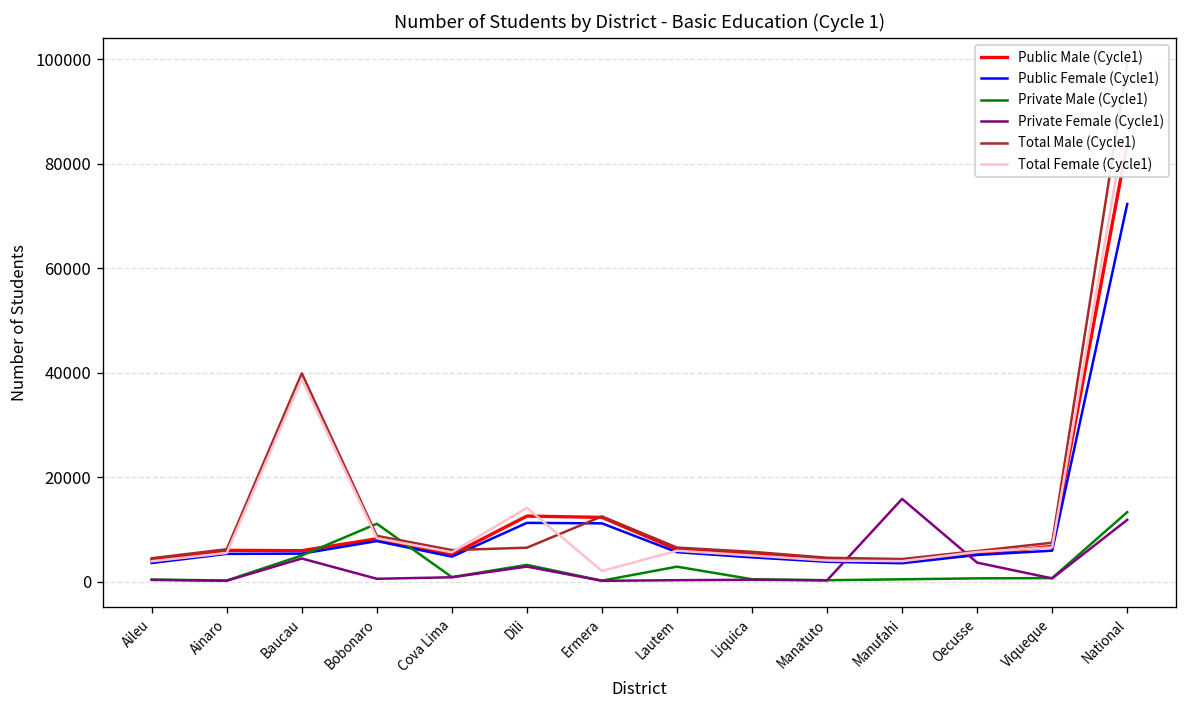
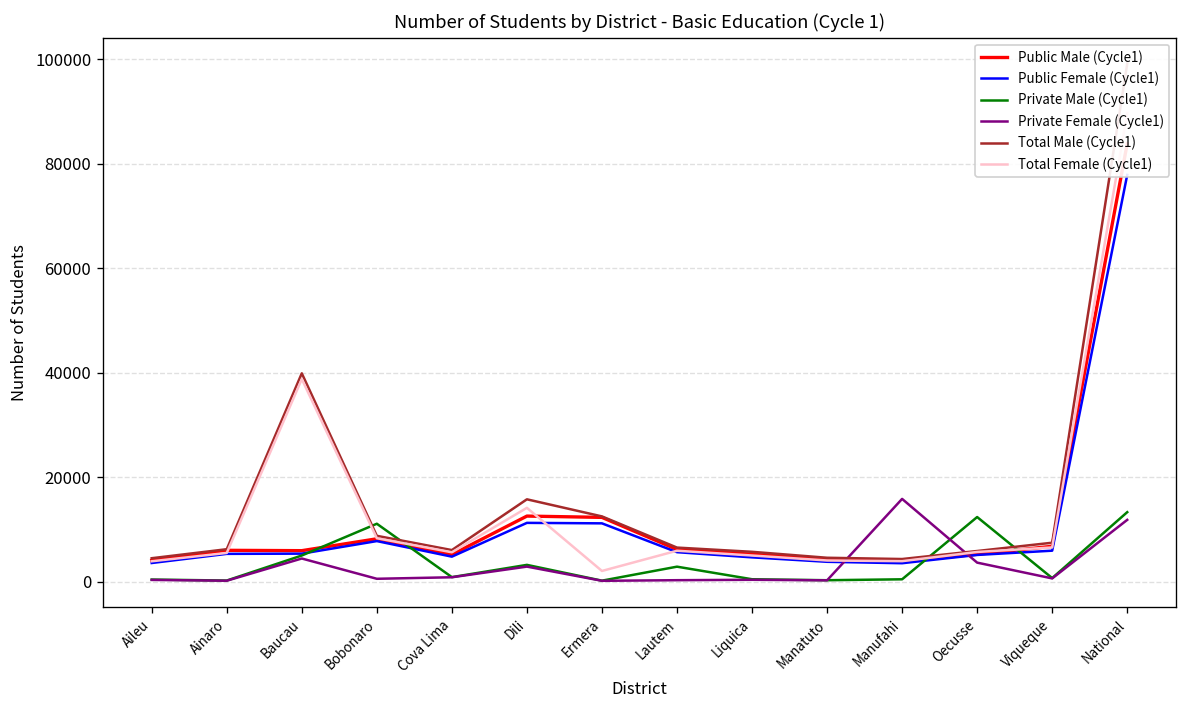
  {
    "Public Male (Cycle1)": {
      "Dili": 13000
    },
    "Public Female (Cycle1)": {
      "Dili": 11000,
      "Ermera": 11000,
      "Viqueque": 6000,
-     "National": 72000
+     "National": 78000
    },
    "Private Male (Cycle1)": {
      "Bobonaro": 11000,
      "Lautem": 3000,
      "Manufahi": 0,
-     "Oecusse": 1000,
+     "Oecusse": 12000,
      "National": 13000
    },
    "Private Female (Cycle1)": {
      "Bobonaro": 1000,
      "Lautem": 0,
      "Manufahi": 16000,
      "Oecusse": 4000,
      "National": 12000
    },
    "Total Male (Cycle1)": {
      "Baucau": 40000,
-     "Dili": 6000,
+     "Dili": 16000,
      "Viqueque": 7000
    },
    "Total Female (Cycle1)": {
      "Baucau": 39000,
      "Dili": 14000,
      "Ermera": 2000
    }
  }
